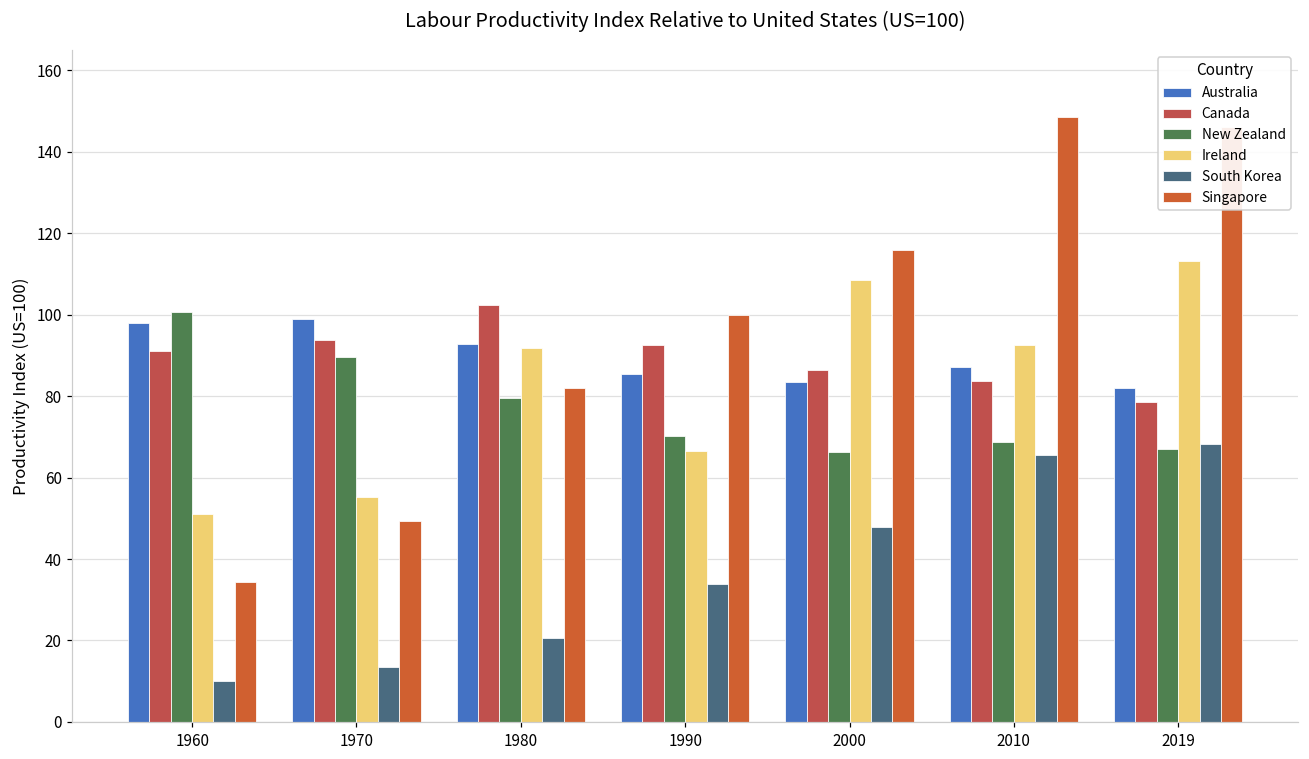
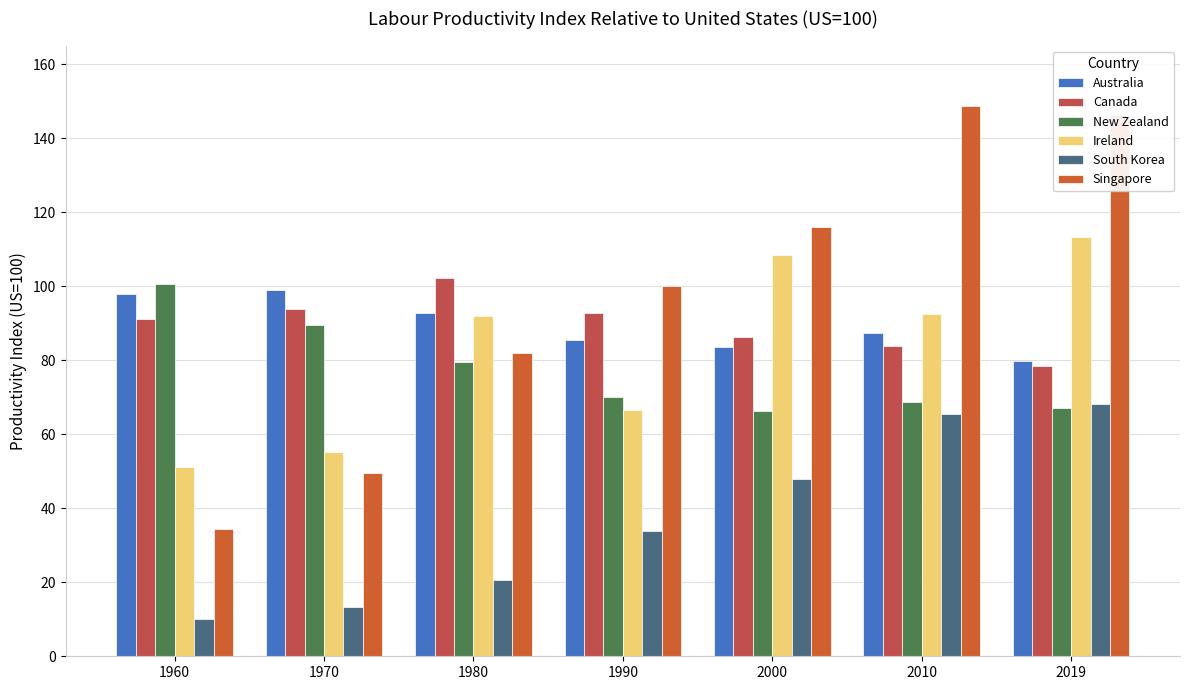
  {
    "Australia": {
      "1960": 98,
      "1970": 99,
      "1980": 93,
      "1990": 86,
      "2000": 84,
      "2010": 87,
-     "2019": 82
+     "2019": 80
    },
    "Ireland": {
      "1960": 51,
      "1970": 55,
      "1980": 92,
      "1990": 66,
      "2000": 108,
      "2010": 93,
      "2019": 113
    }
  }
